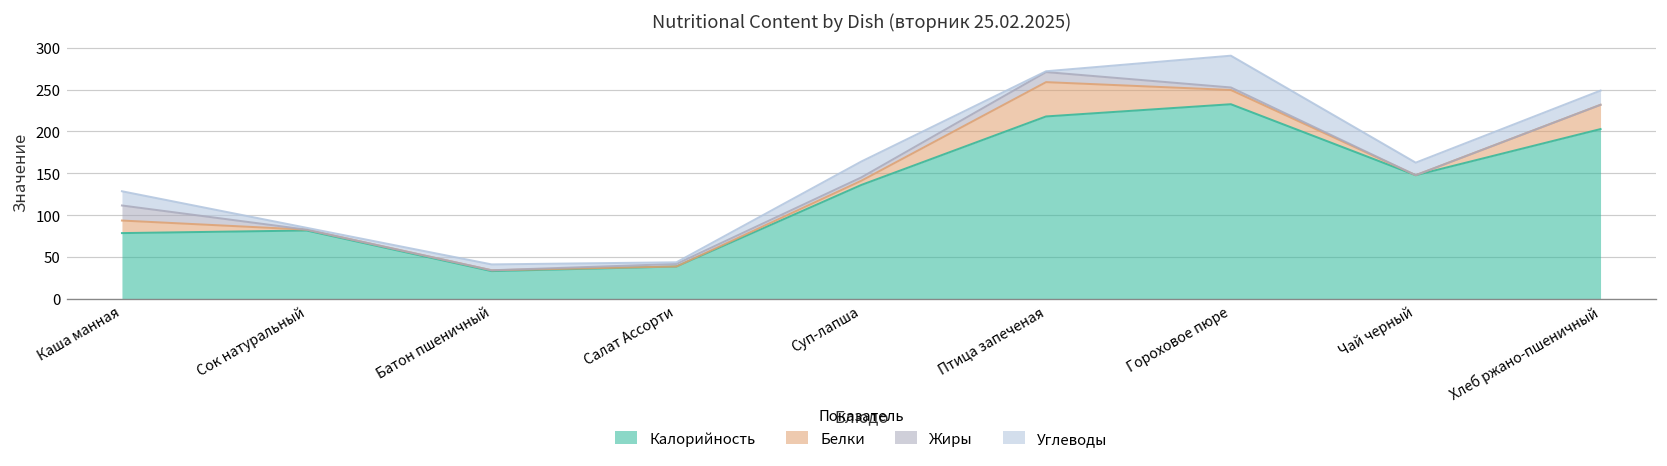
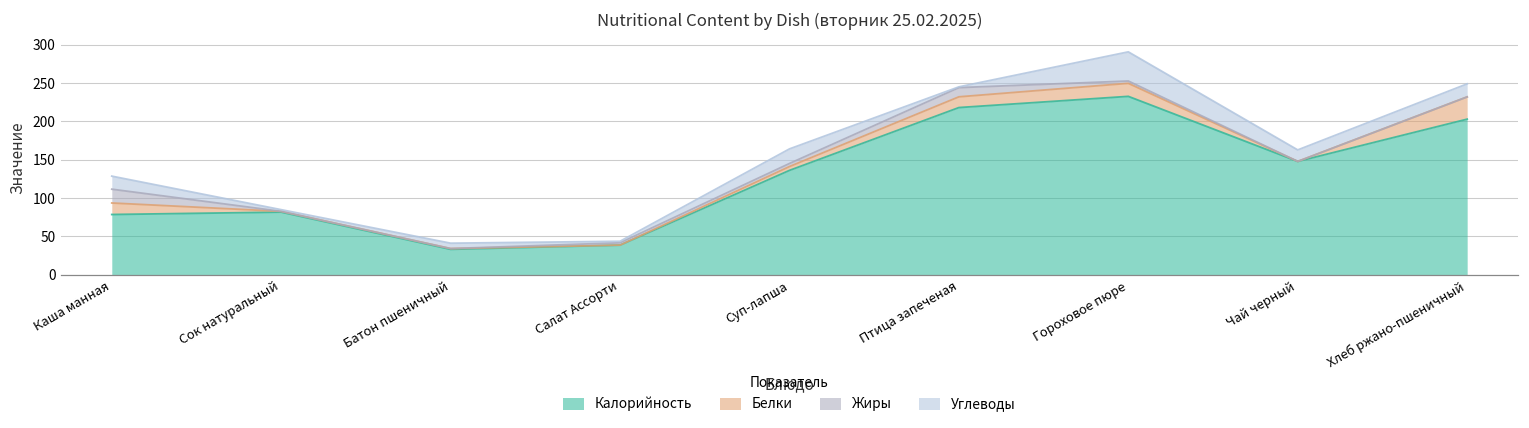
  {
    "Калорийность": {
      "Каша манная": 80,
      "Суп-лапша": 140,
      "Птица запеченая": 220,
      "Гороховое пюре": 230,
      "Хлеб ржано-пшеничный": 200
    },
    "Белки": {
      "Каша манная": 20,
      "Суп-лапша": 10,
-     "Птица запеченая": 40
+     "Птица запеченая": 10
    }
  }
